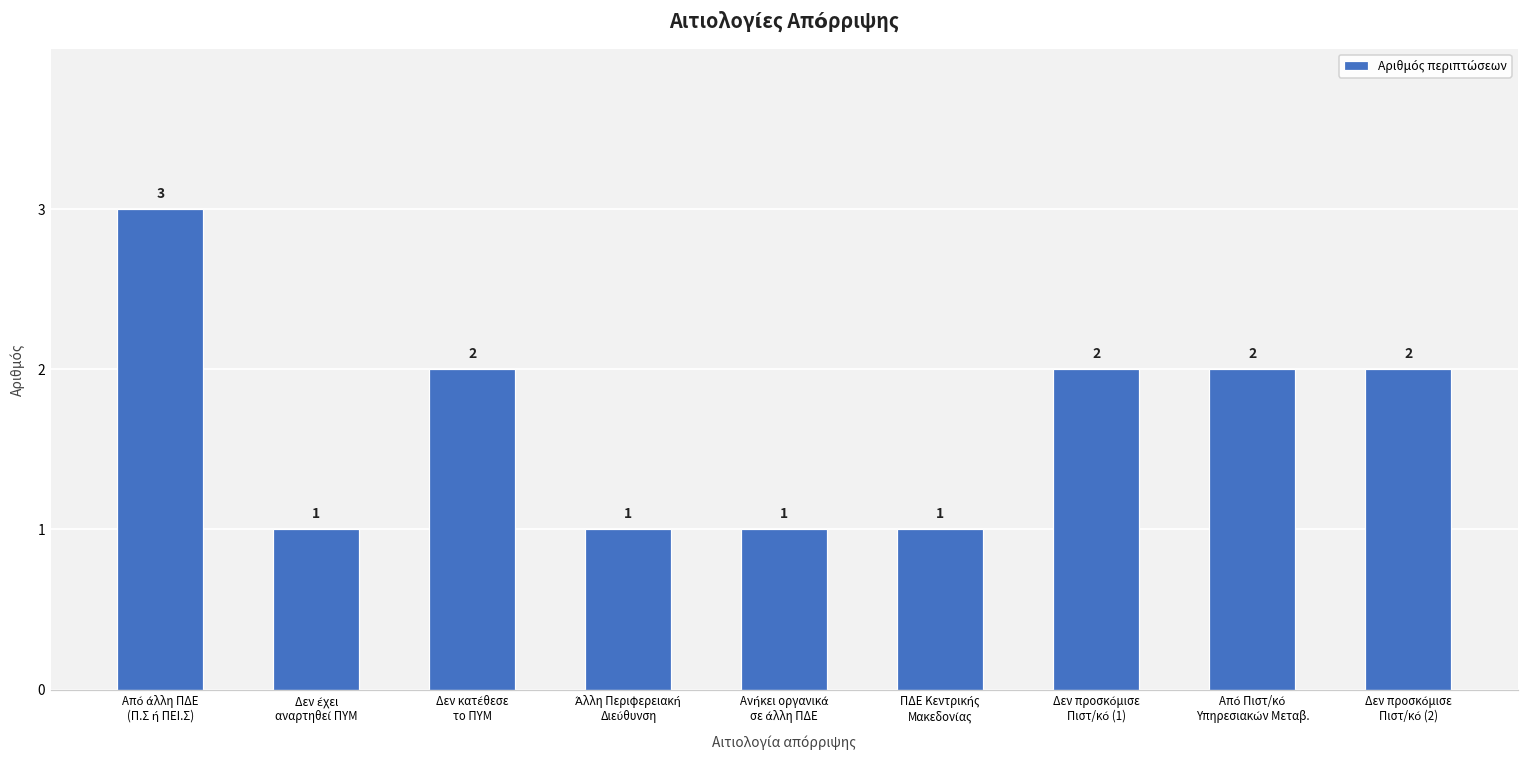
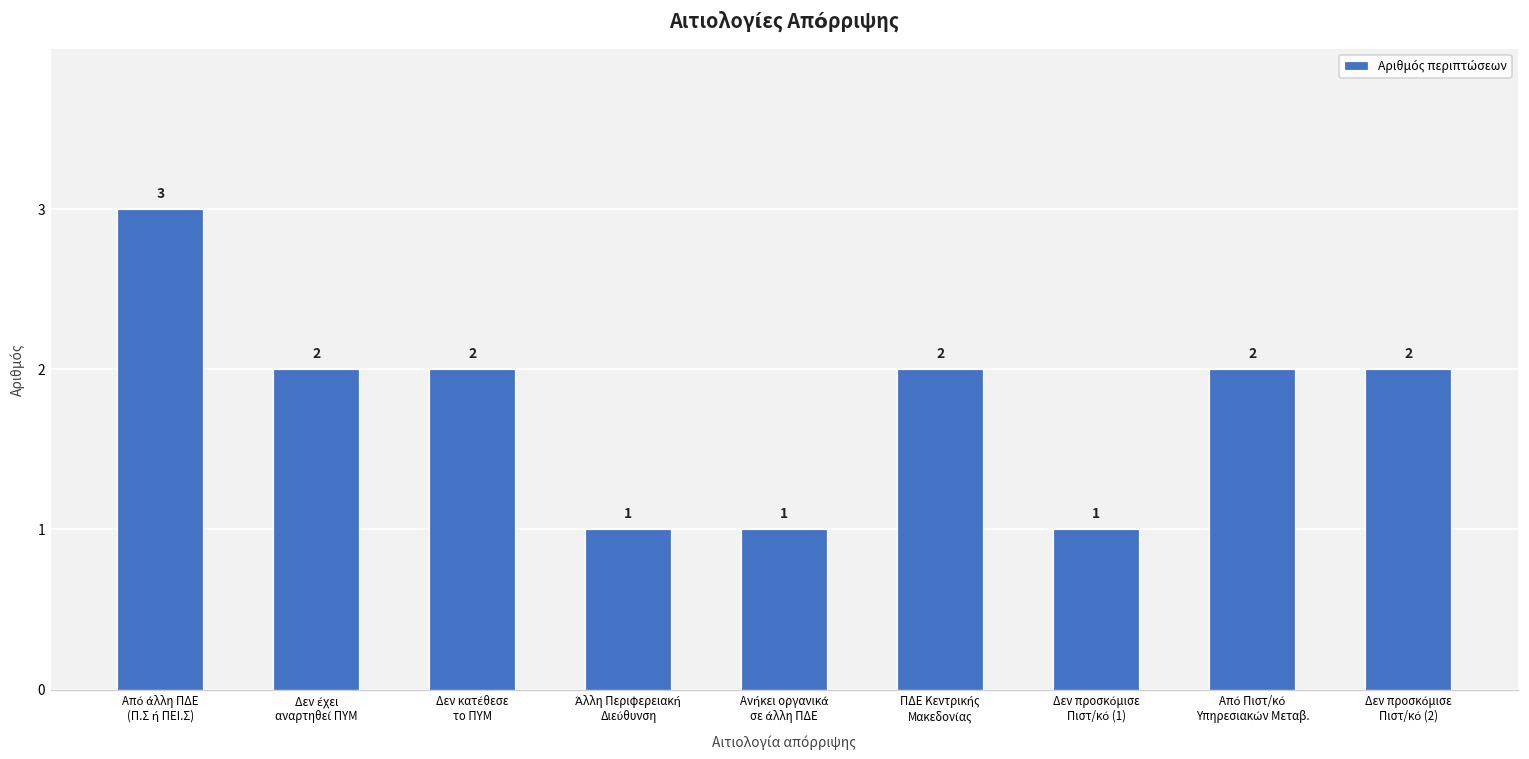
  {
    "Από άλλη ΠΔΕ (Π.Σ ή ΠΕΙ.Σ)": 3,
-   "Δεν έχει αναρτηθεί ΠΥΜ": 1,
+   "Δεν έχει αναρτηθεί ΠΥΜ": 2,
    "Δεν κατέθεσε το ΠΥΜ": 2,
    "Άλλη Περιφερειακή Διεύθυνση": 1,
    "Ανήκει οργανικά σε άλλη ΠΔΕ": 1,
-   "ΠΔΕ Κεντρικής Μακεδονίας": 1,
-   "Δεν προσκόμισε Πιστ/κό (1)": 2,
+   "ΠΔΕ Κεντρικής Μακεδονίας": 2,
+   "Δεν προσκόμισε Πιστ/κό (1)": 1,
    "Από Πιστ/κό Υπηρεσιακών Μεταβ.": 2,
    "Δεν προσκόμισε Πιστ/κό (2)": 2
  }
